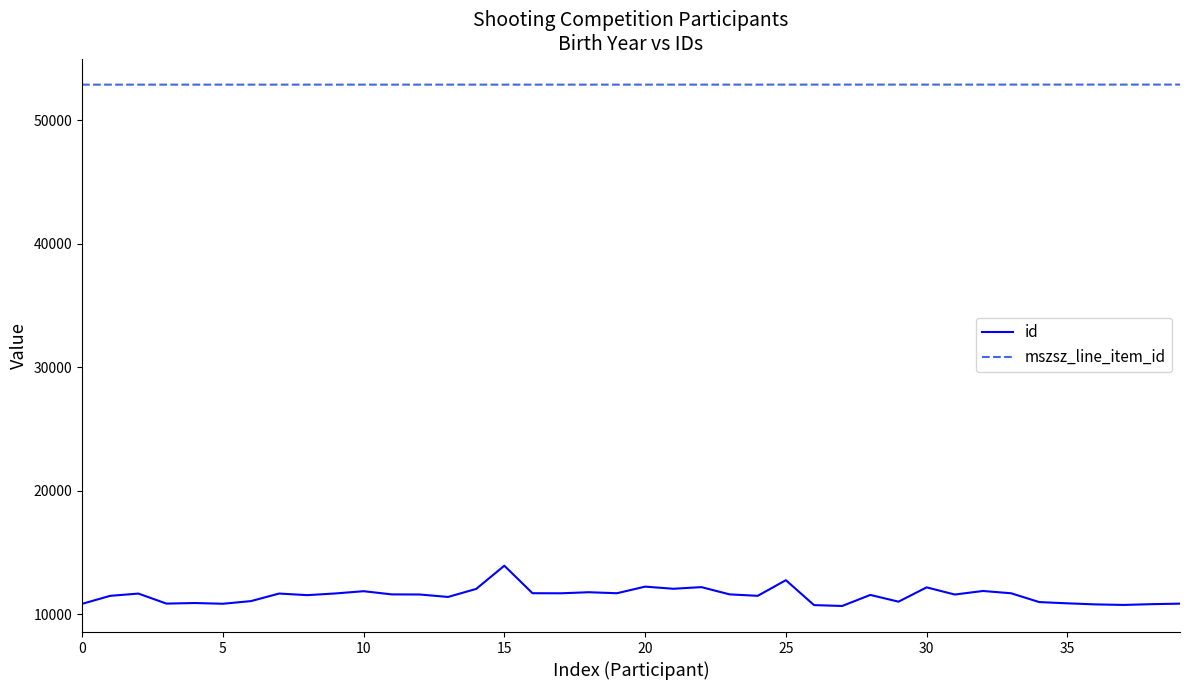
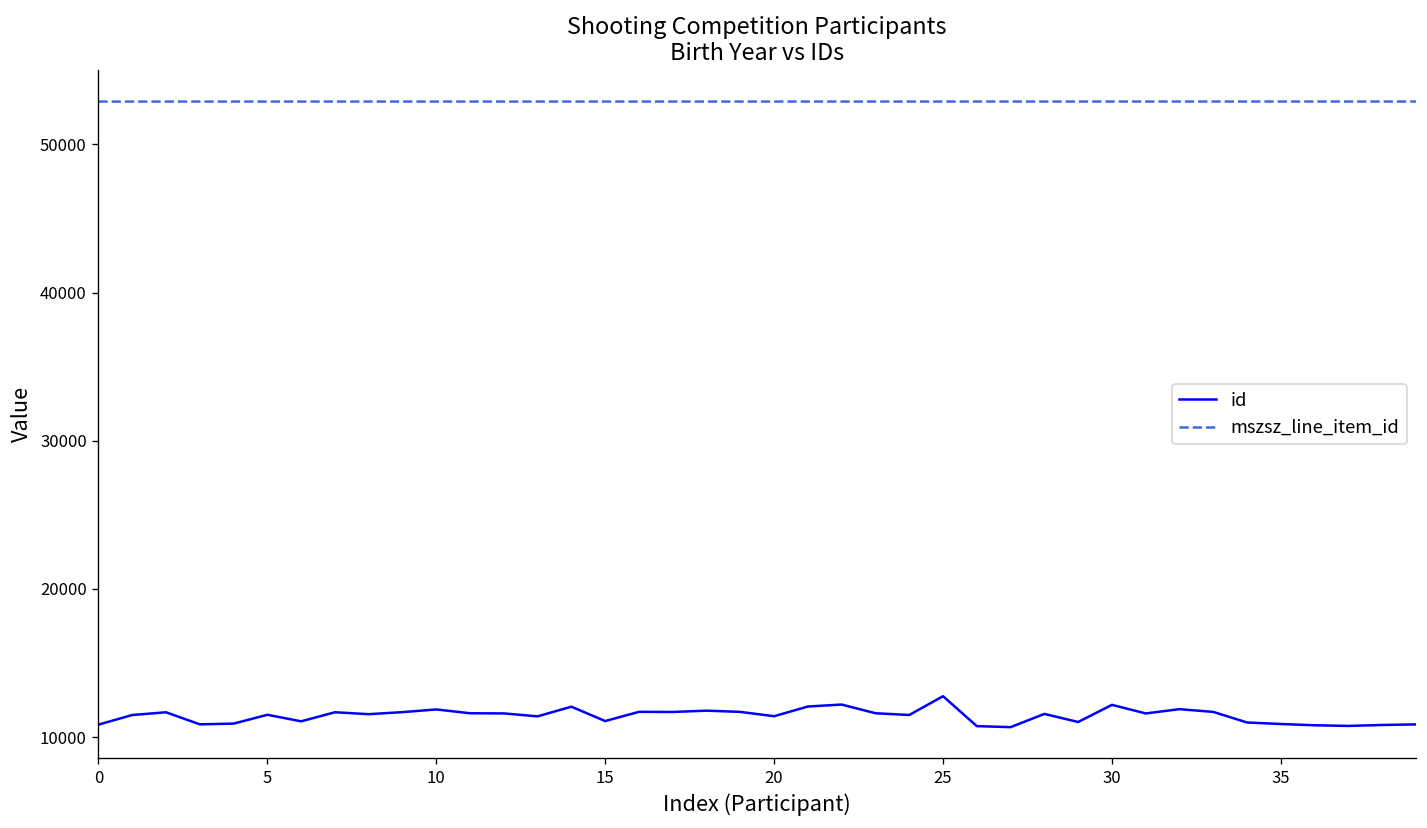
  {
    "id": {
      "0": 10800,
-     "5": 10900,
+     "5": 11500,
      "10": 11900,
-     "15": 13900,
-     "20": 12200,
+     "15": 11100,
+     "20": 11400,
      "25": 12800,
      "30": 12200,
      "35": 10900
    },
    "mszsz_line_item_id": {
      "0": 52900,
      "5": 52900,
      "10": 52900,
      "15": 52900,
      "20": 52900,
      "25": 52900,
      "30": 52900,
      "35": 52900
    }
  }
